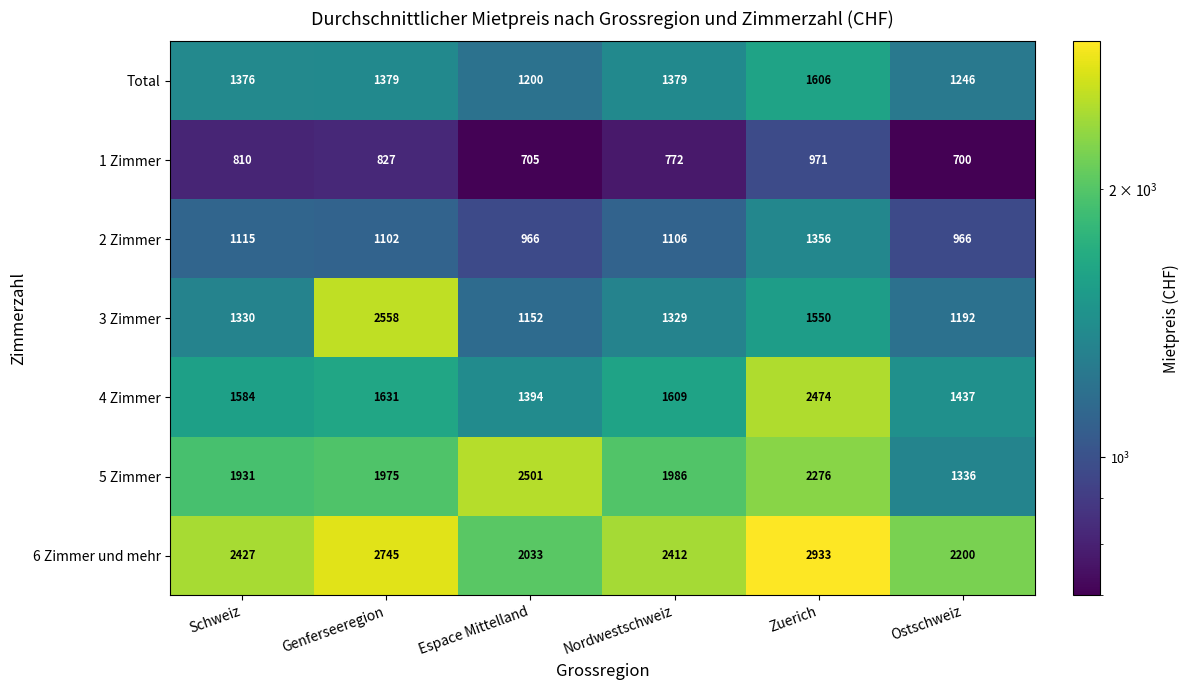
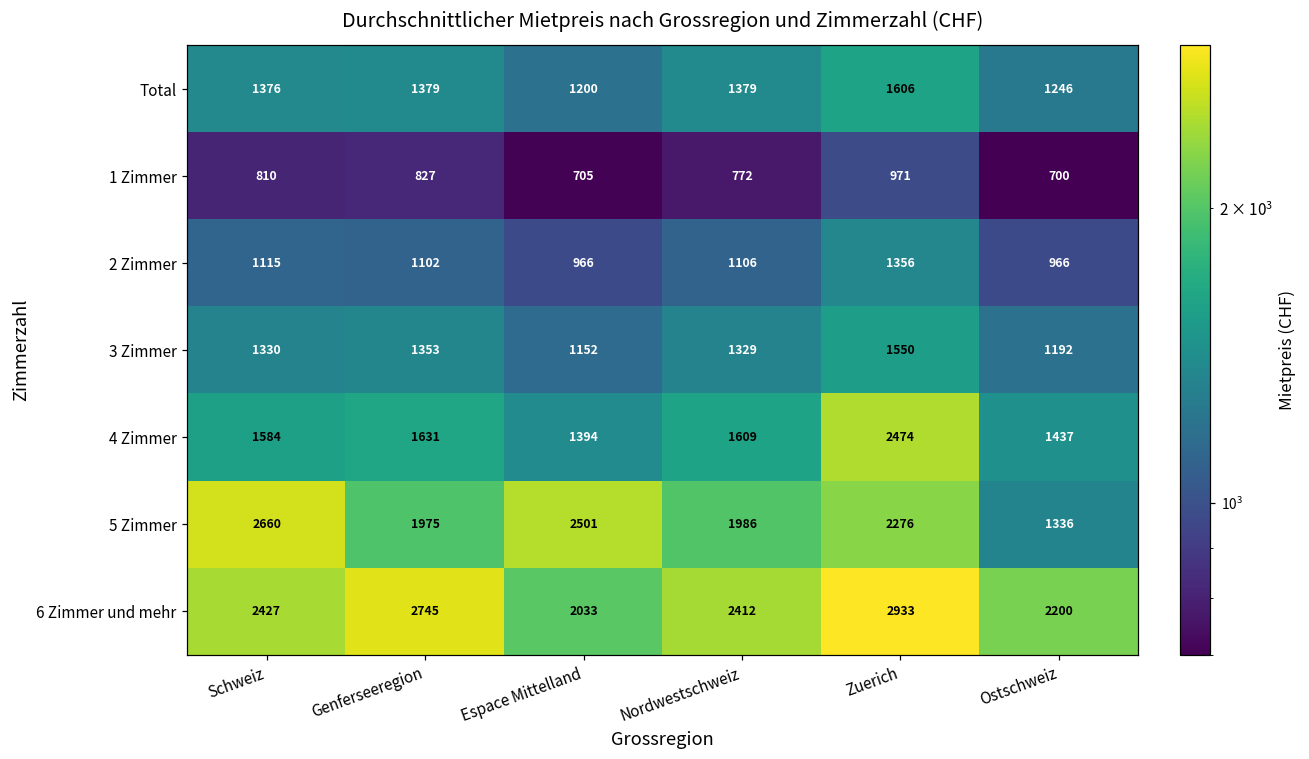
  {
    "Total": {
      "Schweiz": 1376,
      "Genferseeregion": 1379,
      "Espace Mittelland": 1200,
      "Nordwestschweiz": 1379,
      "Zuerich": 1606,
      "Ostschweiz": 1246
    },
    "1 Zimmer": {
      "Schweiz": 810,
      "Genferseeregion": 827,
      "Espace Mittelland": 705,
      "Nordwestschweiz": 772,
      "Zuerich": 971,
      "Ostschweiz": 700
    },
    "2 Zimmer": {
      "Schweiz": 1115,
      "Genferseeregion": 1102,
      "Espace Mittelland": 966,
      "Nordwestschweiz": 1106,
      "Zuerich": 1356,
      "Ostschweiz": 966
    },
    "3 Zimmer": {
      "Schweiz": 1330,
-     "Genferseeregion": 2558,
+     "Genferseeregion": 1353,
      "Espace Mittelland": 1152,
      "Nordwestschweiz": 1329,
      "Zuerich": 1550,
      "Ostschweiz": 1192
    },
    "4 Zimmer": {
      "Schweiz": 1584,
      "Genferseeregion": 1631,
      "Espace Mittelland": 1394,
      "Nordwestschweiz": 1609,
      "Zuerich": 2474,
      "Ostschweiz": 1437
    },
    "5 Zimmer": {
-     "Schweiz": 1931,
+     "Schweiz": 2660,
      "Genferseeregion": 1975,
      "Espace Mittelland": 2501,
      "Nordwestschweiz": 1986,
      "Zuerich": 2276,
      "Ostschweiz": 1336
    },
    "6 Zimmer und mehr": {
      "Schweiz": 2427,
      "Genferseeregion": 2745,
      "Espace Mittelland": 2033,
      "Nordwestschweiz": 2412,
      "Zuerich": 2933,
      "Ostschweiz": 2200
    }
  }
